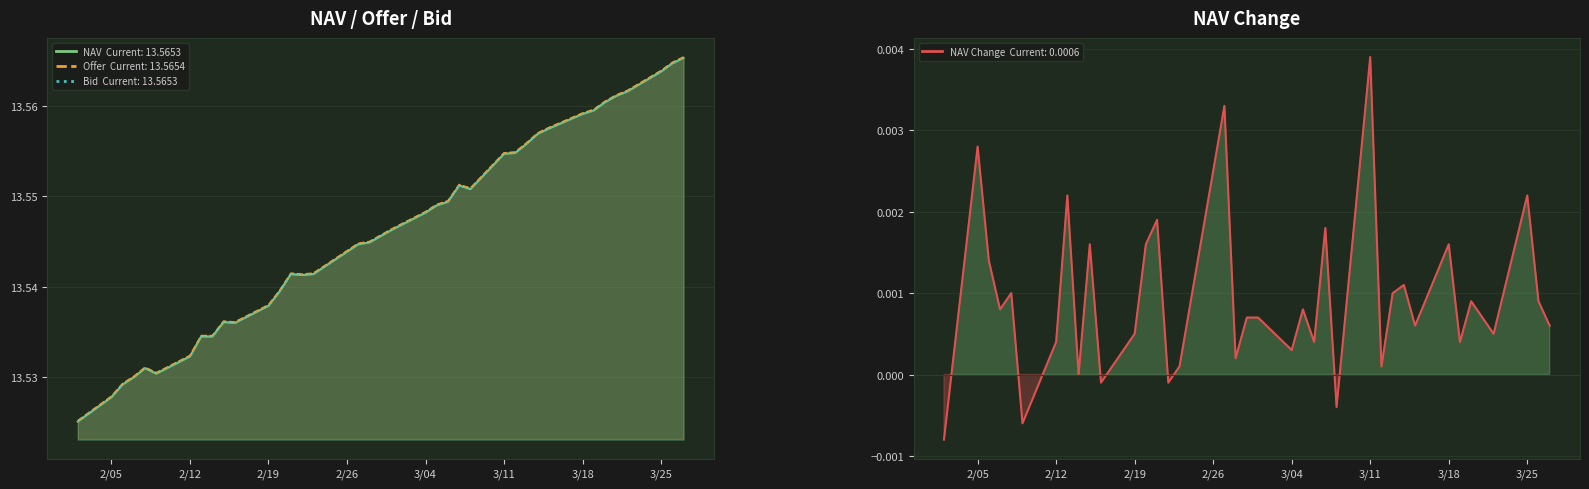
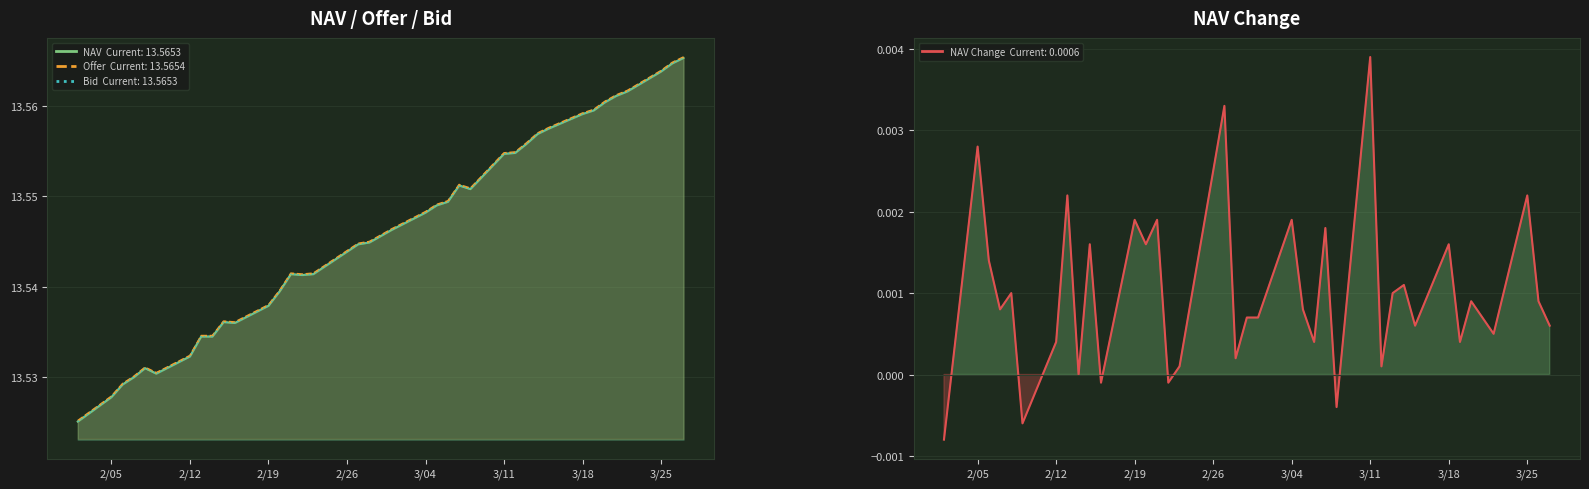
  {
    "NAV Change": {
      "2/05": 0.0028,
      "2/12": 0.0004,
-     "2/19": 0.0005,
-     "3/04": 0.0003,
+     "2/19": 0.0019,
+     "3/04": 0.0019,
      "3/11": 0.0039,
      "3/18": 0.0016,
      "3/25": 0.0022
    }
  }
